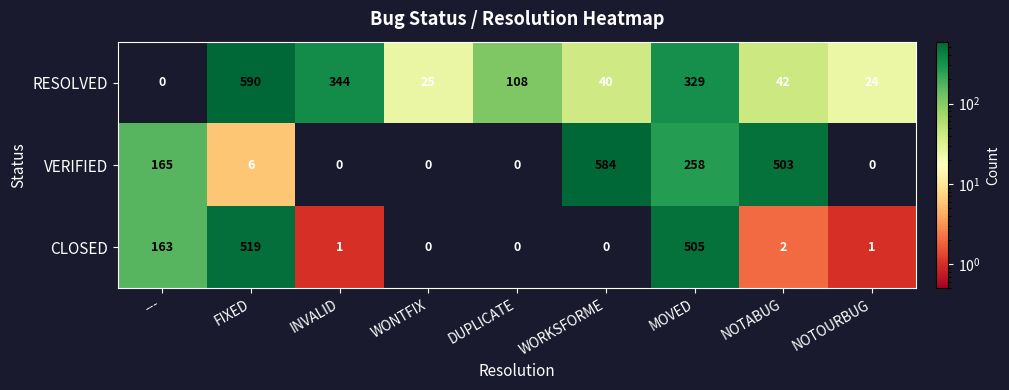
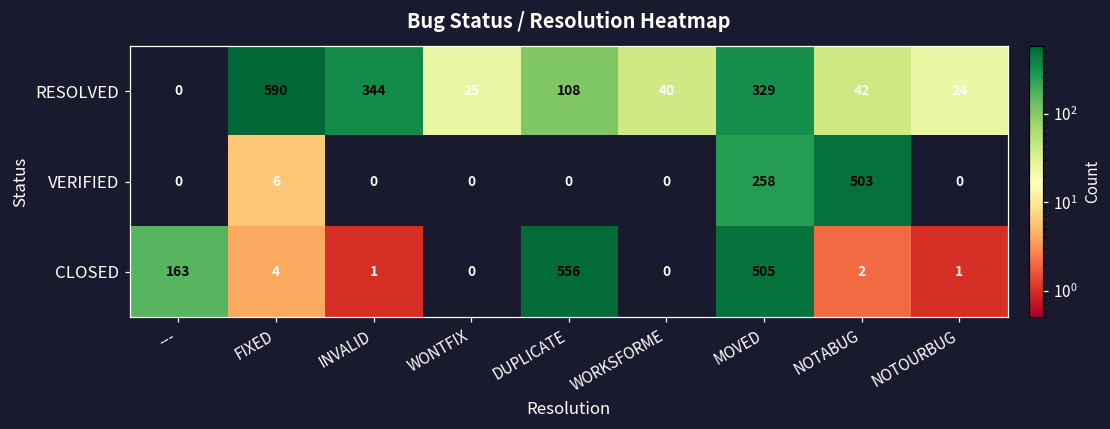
  {
    "RESOLVED": {
      "---": 0,
      "FIXED": 590,
      "INVALID": 344,
      "WONTFIX": 25,
      "DUPLICATE": 108,
      "WORKSFORME": 40,
      "MOVED": 329,
      "NOTABUG": 42,
      "NOTOURBUG": 24
    },
    "VERIFIED": {
-     "---": 165,
+     "---": 0,
      "FIXED": 6,
      "INVALID": 0,
      "WONTFIX": 0,
      "DUPLICATE": 0,
-     "WORKSFORME": 584,
+     "WORKSFORME": 0,
      "MOVED": 258,
      "NOTABUG": 503,
      "NOTOURBUG": 0
    },
    "CLOSED": {
      "---": 163,
-     "FIXED": 519,
+     "FIXED": 4,
      "INVALID": 1,
      "WONTFIX": 0,
-     "DUPLICATE": 0,
+     "DUPLICATE": 556,
      "WORKSFORME": 0,
      "MOVED": 505,
      "NOTABUG": 2,
      "NOTOURBUG": 1
    }
  }
